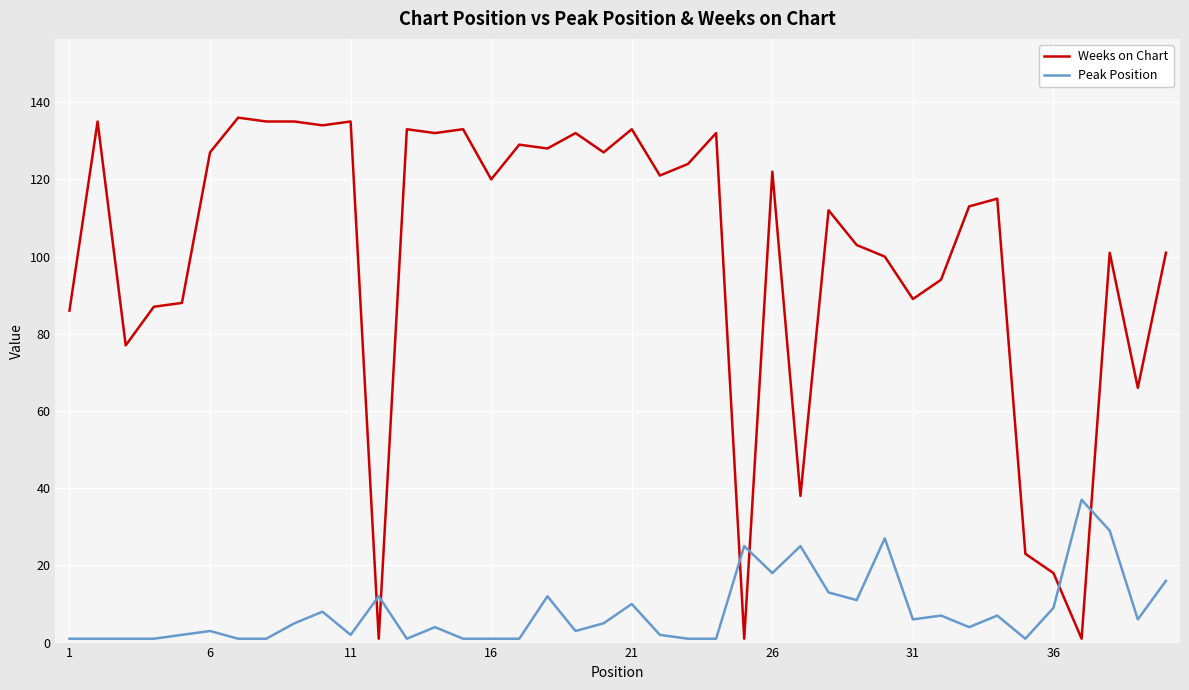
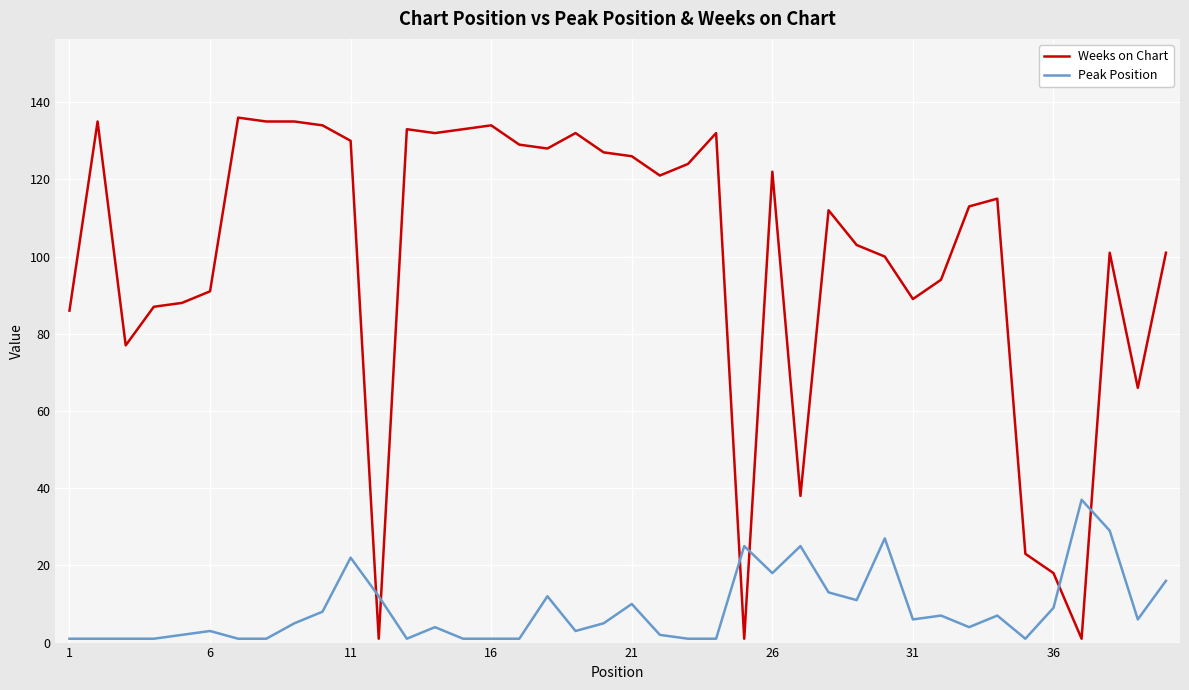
  {
    "Weeks on Chart": {
      "1": 86,
-     "6": 127,
-     "11": 135,
-     "16": 120,
-     "21": 133,
+     "6": 91,
+     "11": 130,
+     "16": 134,
+     "21": 126,
      "26": 122,
      "31": 89,
      "36": 18
    },
    "Peak Position": {
      "1": 1,
      "6": 3,
-     "11": 2,
+     "11": 22,
      "16": 1,
      "21": 10,
      "26": 18,
      "31": 6,
      "36": 9
    }
  }
